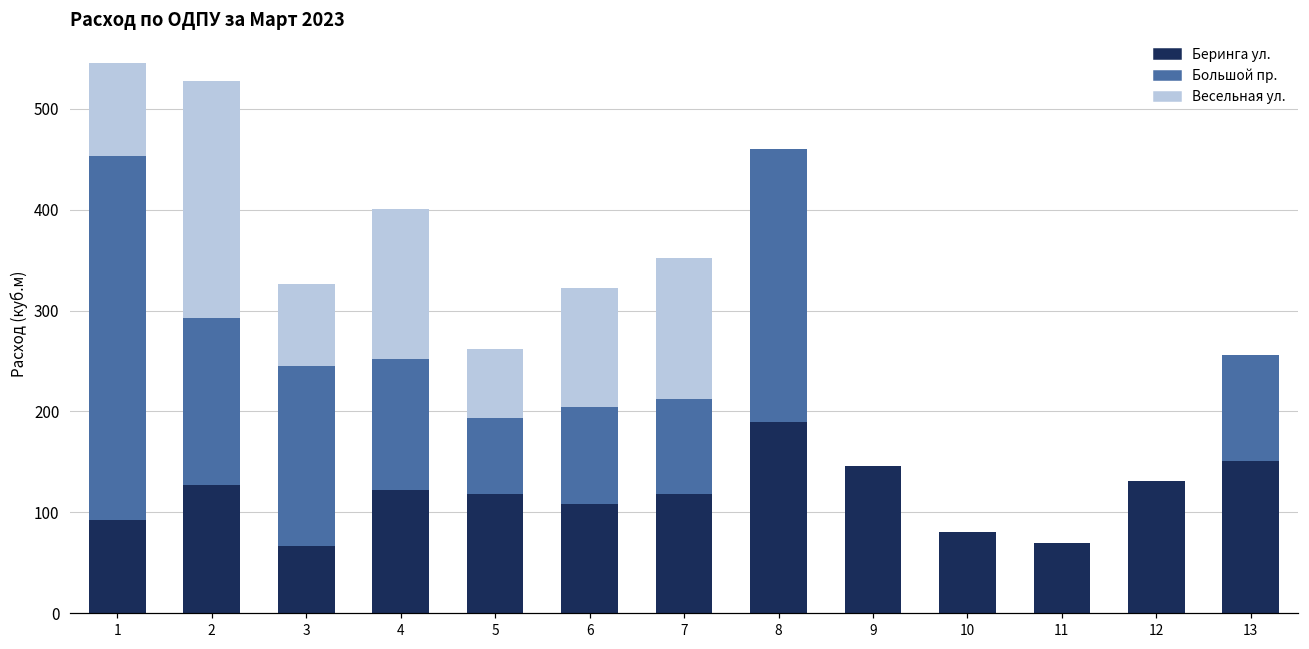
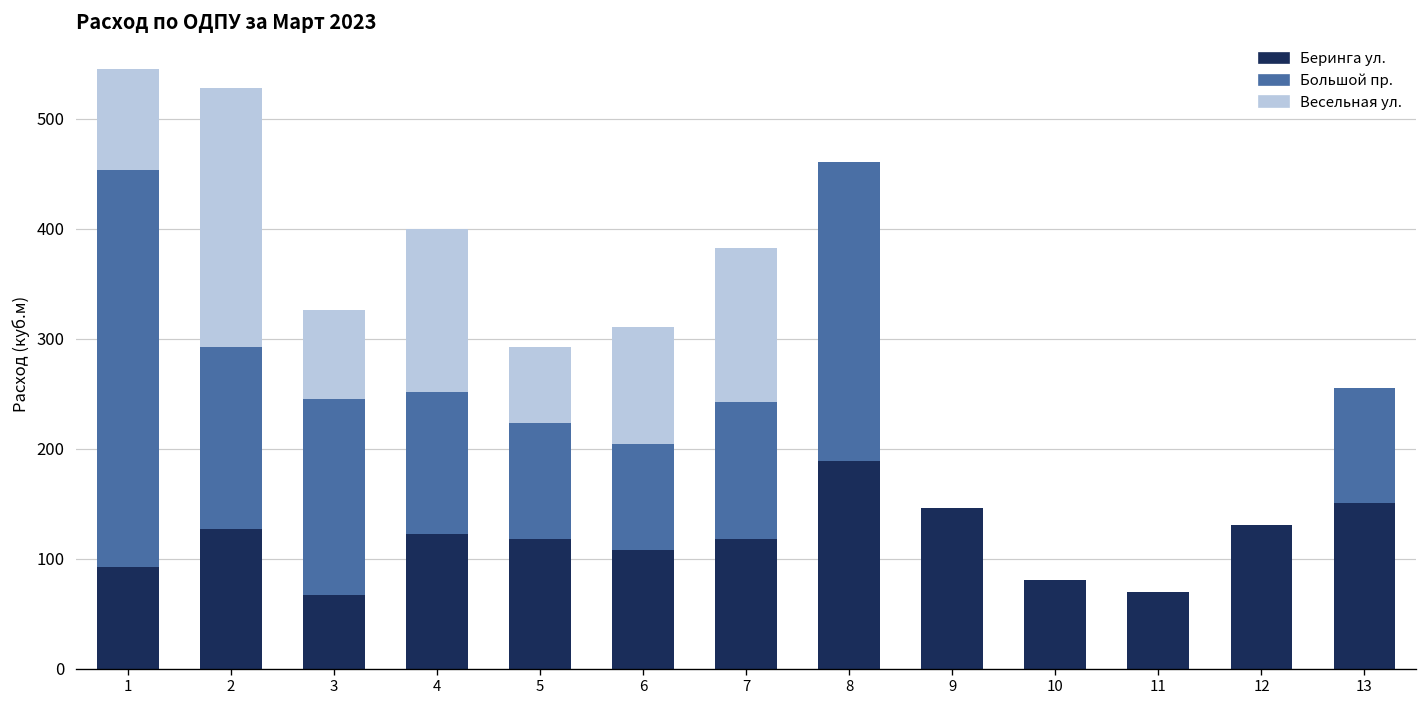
  {
    "Беринга ул.": {
      "1": 90,
      "2": 130,
      "3": 70,
      "4": 120,
      "5": 120,
      "6": 110,
      "7": 120,
      "8": 190,
      "9": 150,
      "10": 80,
      "11": 70,
      "12": 130,
      "13": 150
    },
    "Большой пр.": {
      "1": 360,
      "2": 170,
      "3": 180,
      "4": 130,
-     "5": 80,
+     "5": 110,
      "6": 100,
-     "7": 90,
+     "7": 120,
      "8": 270,
      "9": 0,
      "10": 0,
      "11": 0,
      "12": 0,
      "13": 100
    },
    "Весельная ул.": {
      "1": 90,
      "2": 230,
      "3": 80,
      "4": 150,
      "5": 70,
-     "6": 120,
+     "6": 110,
      "7": 140,
      "8": 0,
      "9": 0,
      "10": 0,
      "11": 0,
      "12": 0,
      "13": 0
    }
  }
